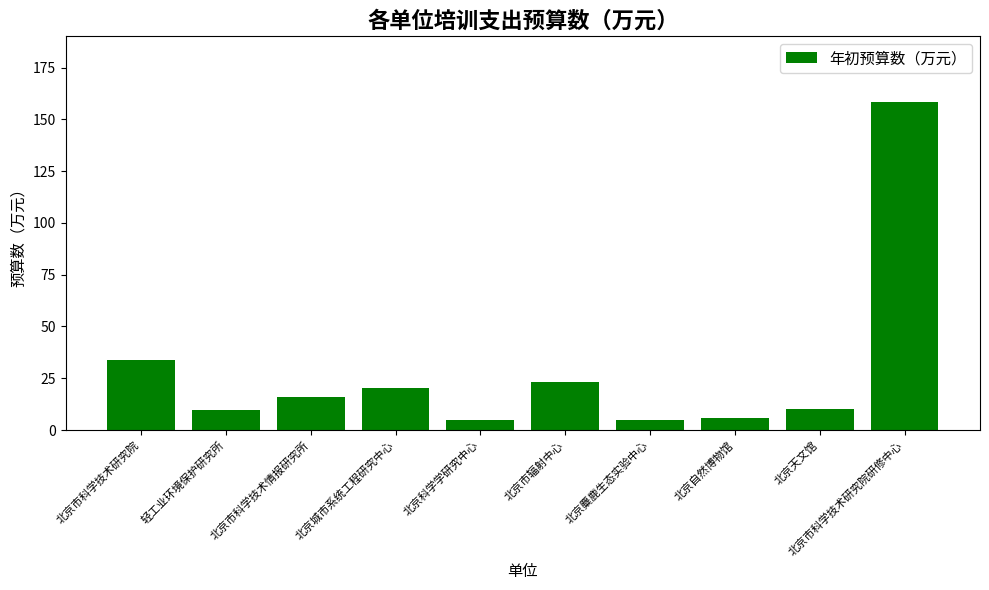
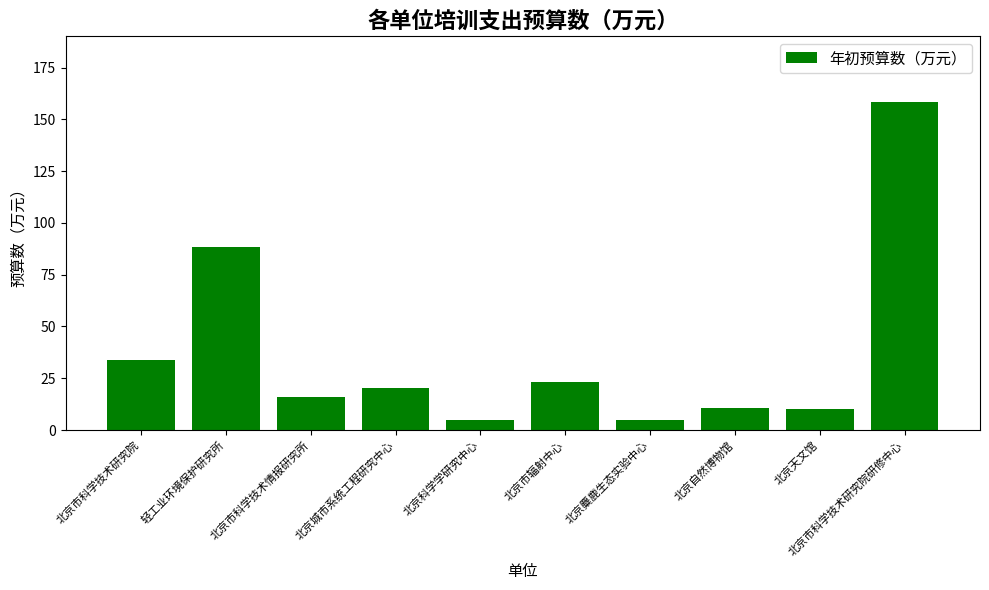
  {
    "北京市科学技术研究院": 34,
-   "轻工业环境保护研究所": 10,
+   "轻工业环境保护研究所": 89,
    "北京市科学技术情报研究所": 16,
    "北京城市系统工程研究中心": 21,
    "北京科学学研究中心": 5,
    "北京市辐射中心": 23,
    "北京麋鹿生态实验中心": 5,
-   "北京自然博物馆": 6,
+   "北京自然博物馆": 11,
    "北京天文馆": 10,
    "北京市科学技术研究院研修中心": 158
  }
